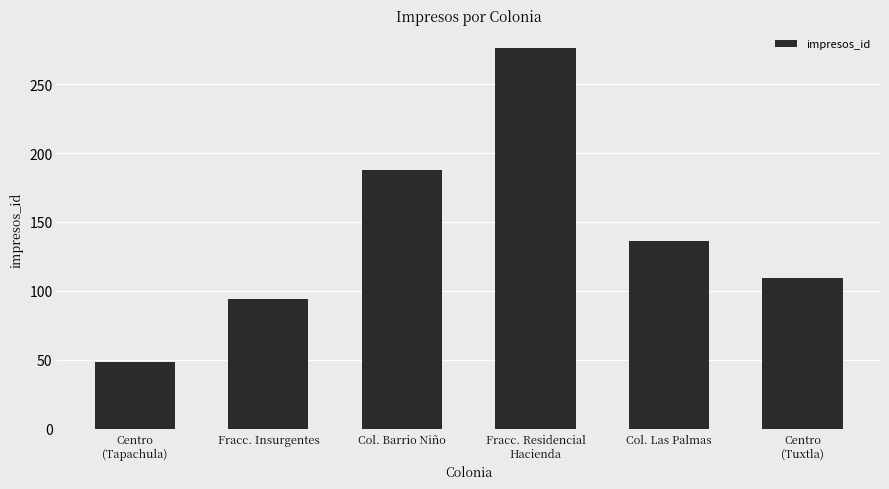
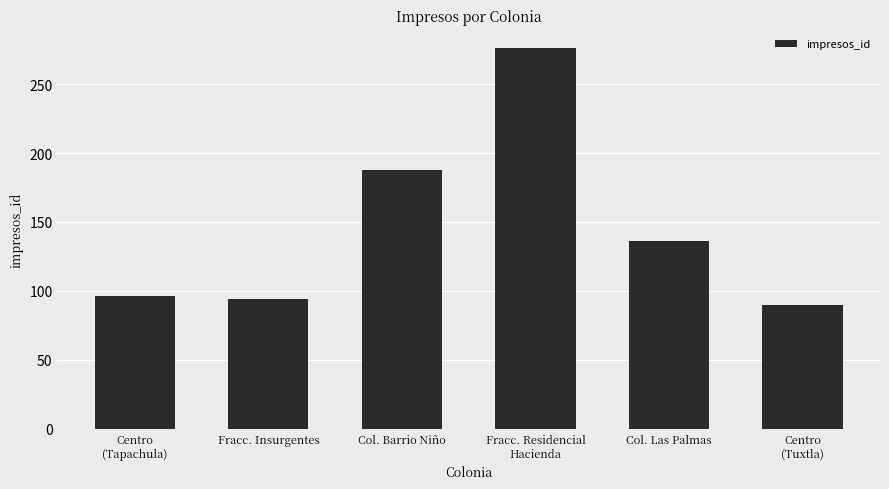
  {
-   "Centro (Tapachula)": 48,
+   "Centro (Tapachula)": 96,
    "Fracc. Insurgentes": 94,
    "Col. Barrio Niño": 188,
    "Fracc. Residencial Hacienda": 276,
    "Col. Las Palmas": 136,
-   "Centro (Tuxtla)": 109
+   "Centro (Tuxtla)": 90
  }
